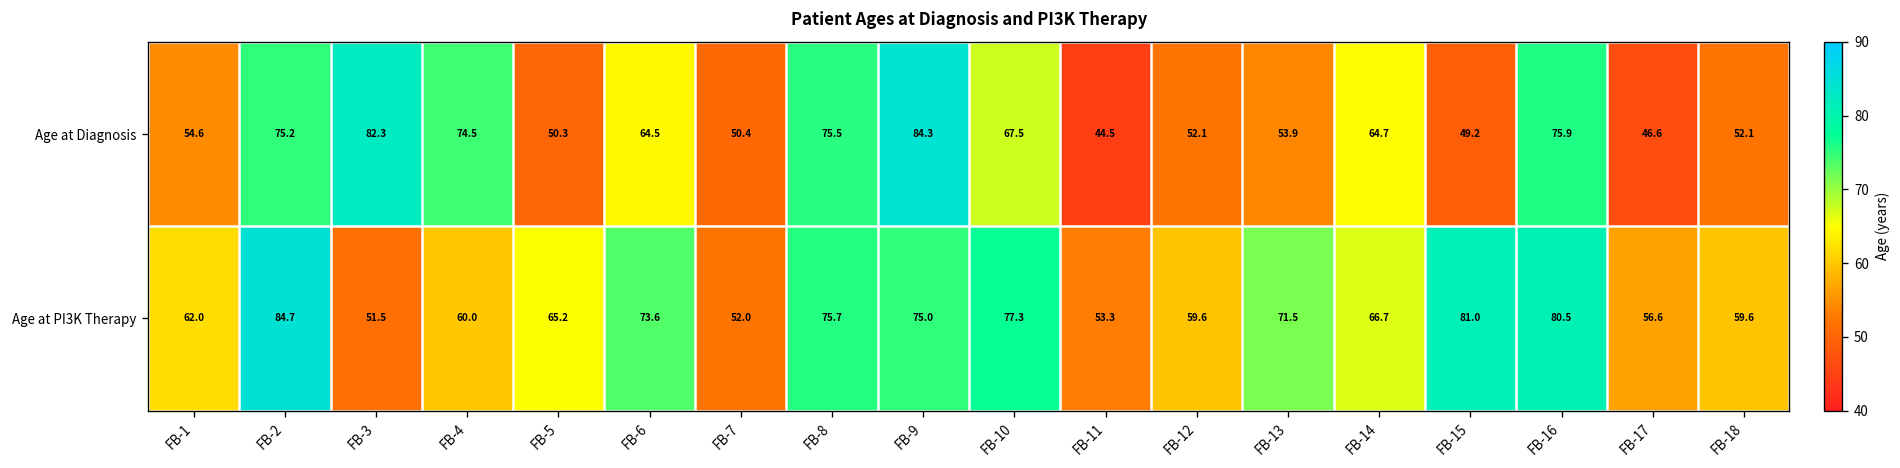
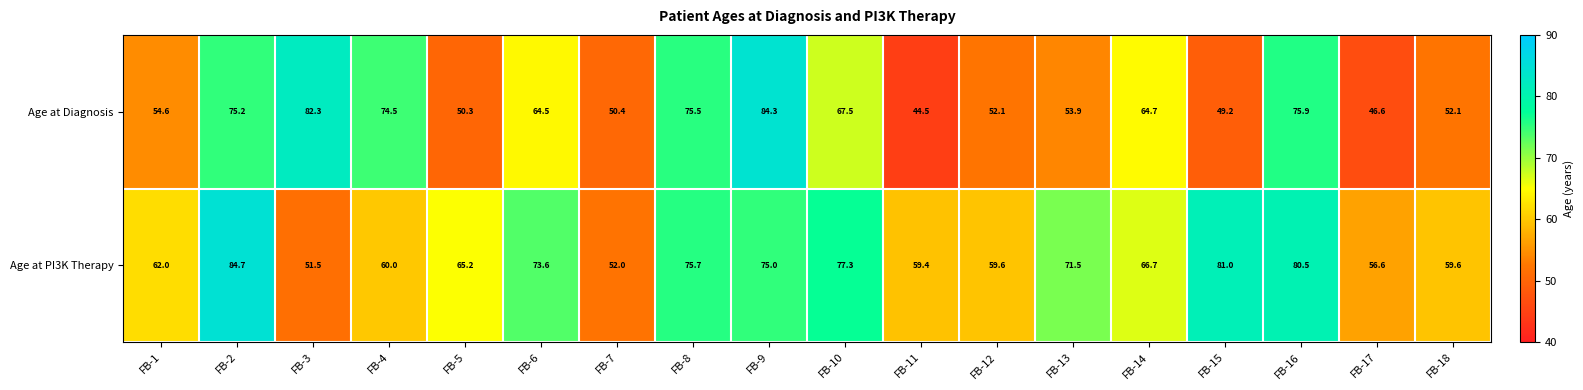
  {
    "Age at Diagnosis": {
      "FB-1": 54.6,
      "FB-2": 75.2,
      "FB-3": 82.3,
      "FB-4": 74.5,
      "FB-5": 50.3,
      "FB-6": 64.5,
      "FB-7": 50.4,
      "FB-8": 75.5,
      "FB-9": 84.3,
      "FB-10": 67.5,
      "FB-11": 44.5,
      "FB-12": 52.1,
      "FB-13": 53.9,
      "FB-14": 64.7,
      "FB-15": 49.2,
      "FB-16": 75.9,
      "FB-17": 46.6,
      "FB-18": 52.1
    },
    "Age at PI3K Therapy": {
      "FB-1": 62.0,
      "FB-2": 84.7,
      "FB-3": 51.5,
      "FB-4": 60.0,
      "FB-5": 65.2,
      "FB-6": 73.6,
      "FB-7": 52.0,
      "FB-8": 75.7,
      "FB-9": 75.0,
      "FB-10": 77.3,
-     "FB-11": 53.3,
+     "FB-11": 59.4,
      "FB-12": 59.6,
      "FB-13": 71.5,
      "FB-14": 66.7,
      "FB-15": 81.0,
      "FB-16": 80.5,
      "FB-17": 56.6,
      "FB-18": 59.6
    }
  }
